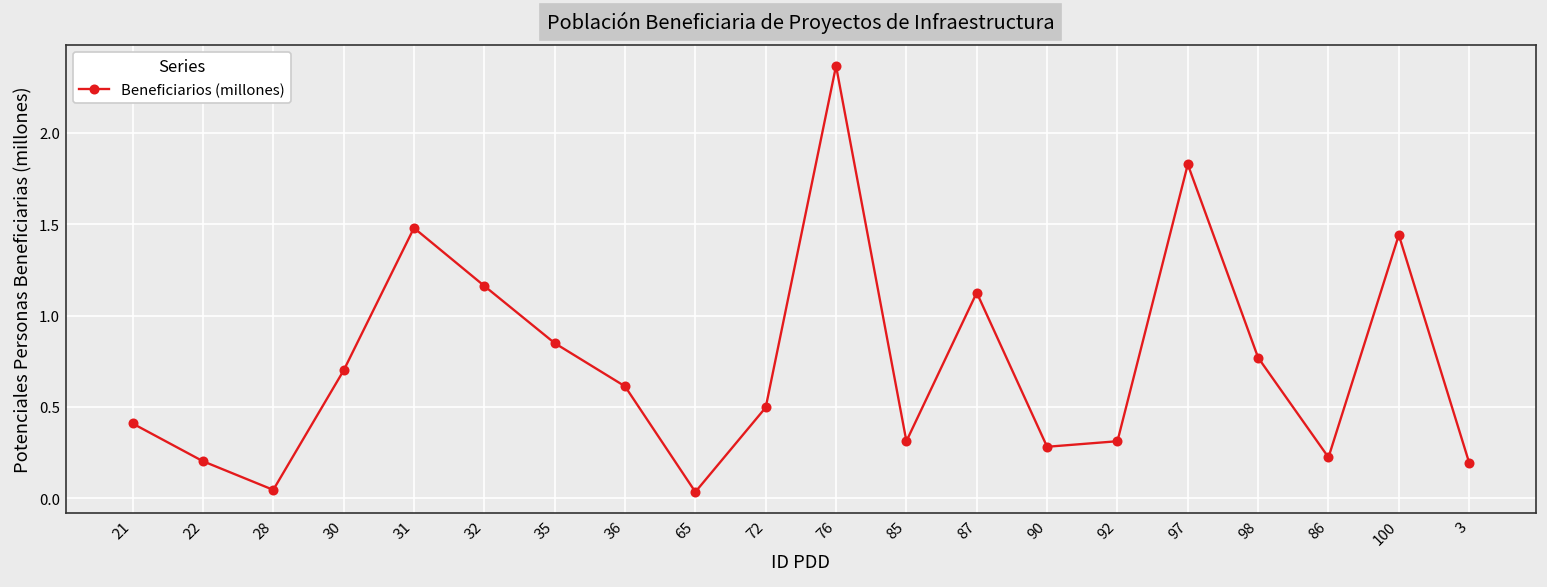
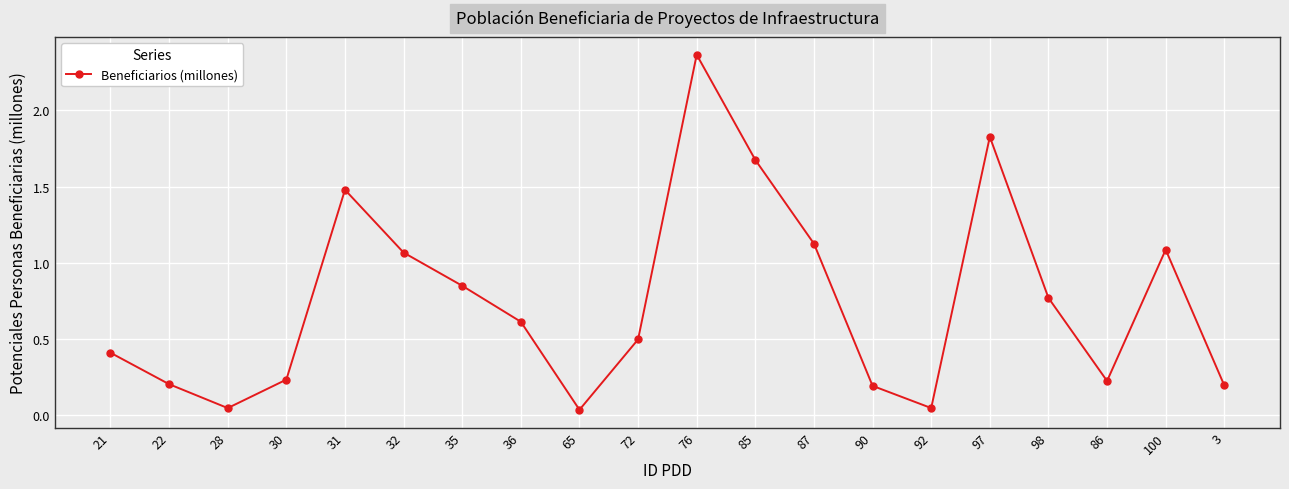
  {
    "21": 0.41,
    "22": 0.20,
    "28": 0.05,
-   "30": 0.70,
+   "30": 0.23,
    "31": 1.48,
-   "32": 1.16,
+   "32": 1.07,
    "35": 0.85,
    "36": 0.61,
    "65": 0.03,
    "72": 0.50,
    "76": 2.37,
-   "85": 0.31,
+   "85": 1.68,
    "87": 1.13,
-   "90": 0.28,
-   "92": 0.31,
+   "90": 0.19,
+   "92": 0.05,
    "97": 1.83,
    "98": 0.77,
    "86": 0.22,
-   "100": 1.44,
+   "100": 1.09,
    "3": 0.19
  }
